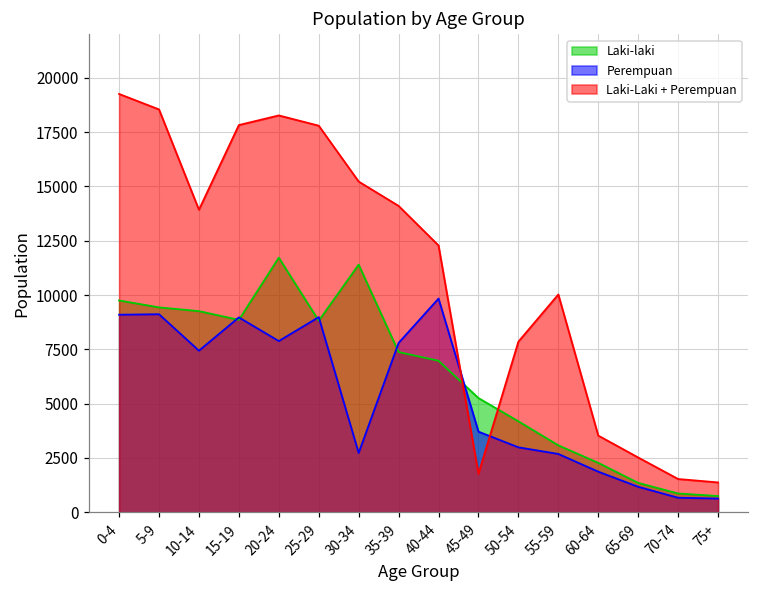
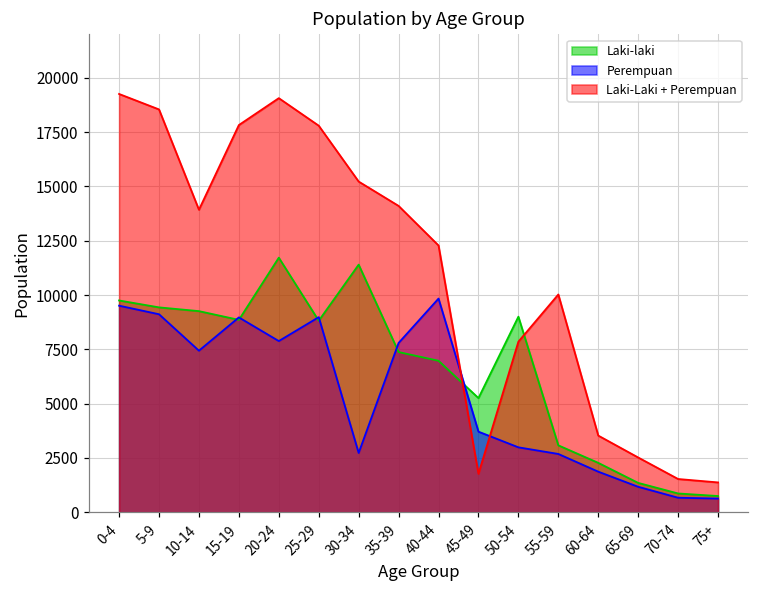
  {
    "Laki-laki": {
      "0-4": 9800,
      "5-9": 9400,
      "10-14": 9300,
      "20-24": 11700,
      "25-29": 8800,
      "30-34": 11400,
      "35-39": 7400,
      "40-44": 7000,
      "45-49": 5300,
-     "50-54": 4200,
+     "50-54": 9000,
      "55-59": 3100,
      "60-64": 2300,
      "65-69": 1300,
      "70-74": 900
    },
    "Perempuan": {
-     "0-4": 9100,
+     "0-4": 9500,
      "5-9": 9100,
      "10-14": 7400,
      "20-24": 7900,
      "25-29": 9000,
      "30-34": 2700,
      "35-39": 7800,
      "40-44": 9800,
      "45-49": 3700,
      "50-54": 3000,
      "55-59": 2700,
      "60-64": 1900,
      "65-69": 1200,
      "70-74": 700
    },
    "Laki-Laki + Perempuan": {
      "0-4": 19300,
      "5-9": 18500,
      "10-14": 13900,
      "15-19": 17800,
-     "20-24": 18300,
+     "20-24": 19100,
      "25-29": 17800,
      "30-34": 15200,
      "35-39": 14100,
      "40-44": 12300,
      "45-49": 1800,
      "50-54": 7900,
      "55-59": 10000,
      "60-64": 3500,
      "65-69": 2500,
      "70-74": 1500,
      "75+": 1400
    }
  }
